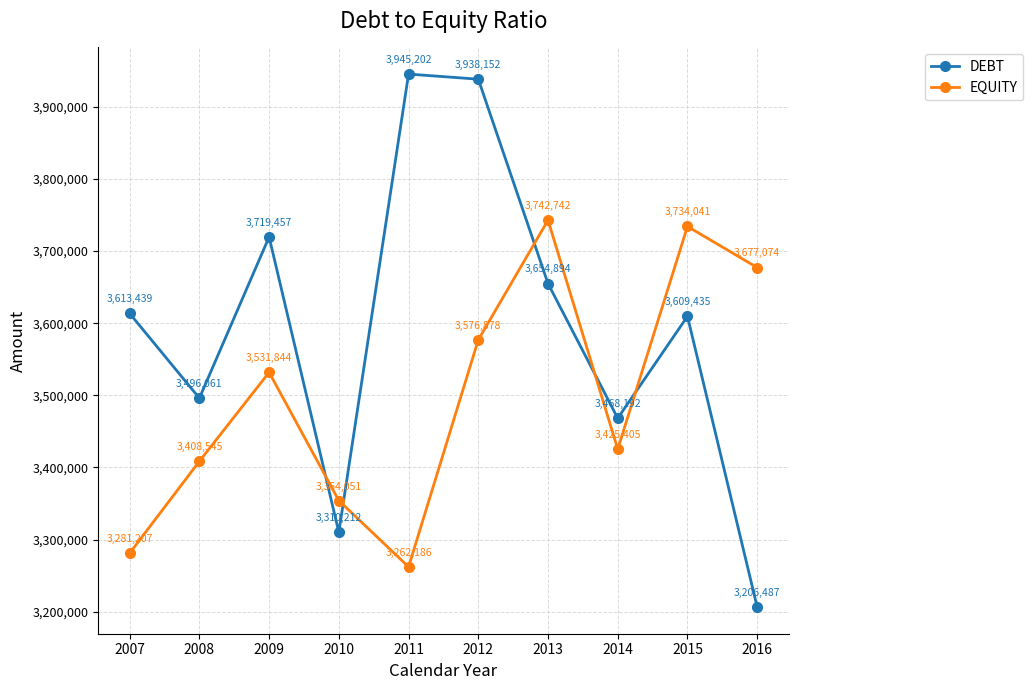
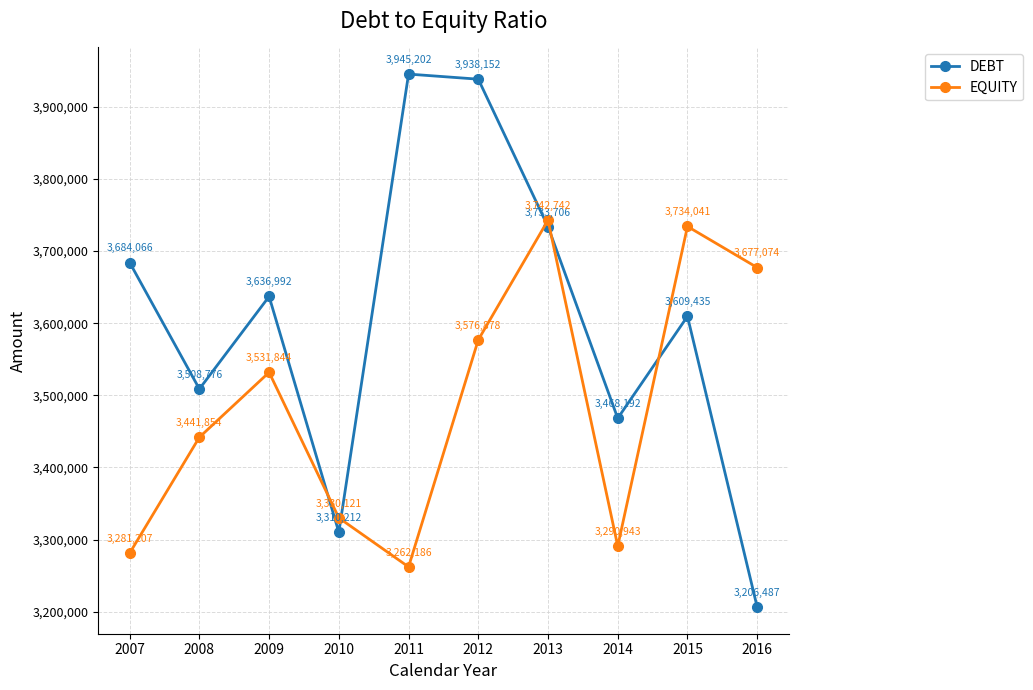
  {
    "DEBT": {
-     "2007": "3,613,439",
-     "2008": "3,496,061",
-     "2009": "3,719,457",
+     "2007": "3,684,066",
+     "2008": "3,508,776",
+     "2009": "3,636,992",
      "2010": "3,310,212",
      "2011": "3,945,202",
      "2012": "3,938,152",
-     "2013": "3,654,894",
+     "2013": "3,733,706",
      "2014": "3,468,192",
      "2015": "3,609,435",
      "2016": "3,206,487"
    },
    "EQUITY": {
      "2007": "3,281,207",
-     "2008": "3,408,545",
+     "2008": "3,441,854",
      "2009": "3,531,844",
-     "2010": "3,354,051",
+     "2010": "3,330,121",
      "2011": "3,262,186",
      "2012": "3,576,878",
      "2013": "3,742,742",
-     "2014": "3,425,405",
+     "2014": "3,290,943",
      "2015": "3,734,041",
      "2016": "3,677,074"
    }
  }
